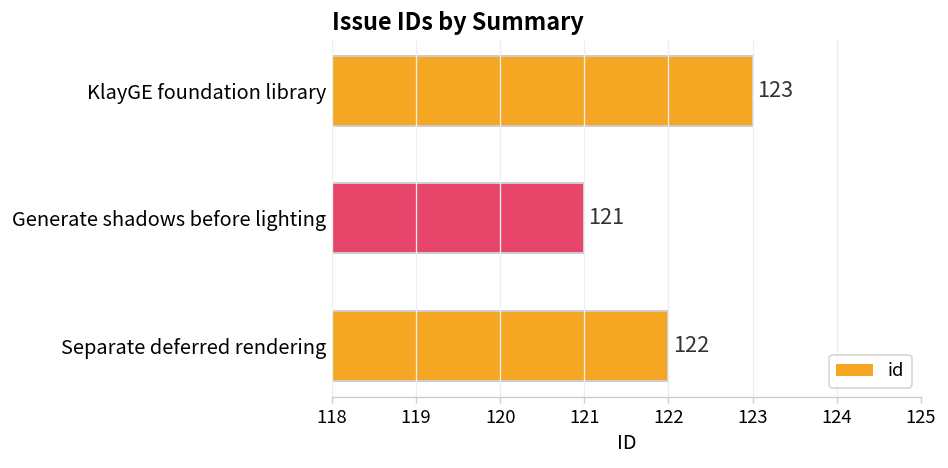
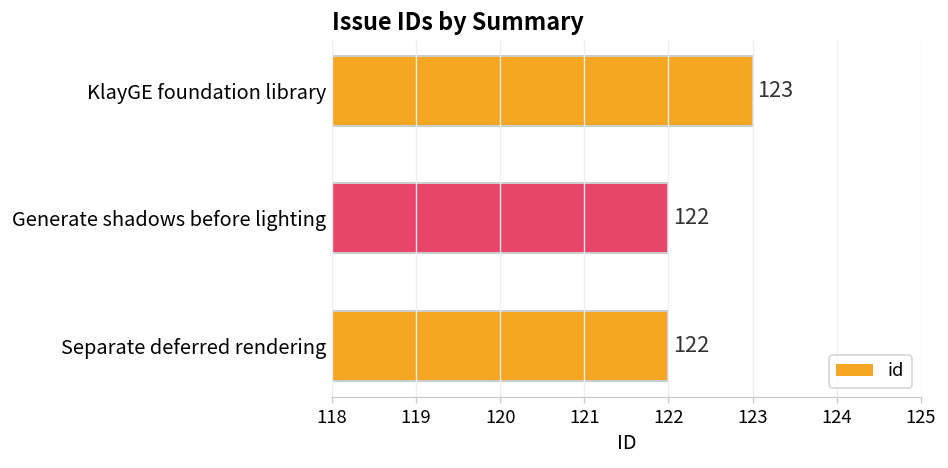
  {
    "KlayGE foundation library": 123,
-   "Generate shadows before lighting": 121,
+   "Generate shadows before lighting": 122,
    "Separate deferred rendering": 122
  }
